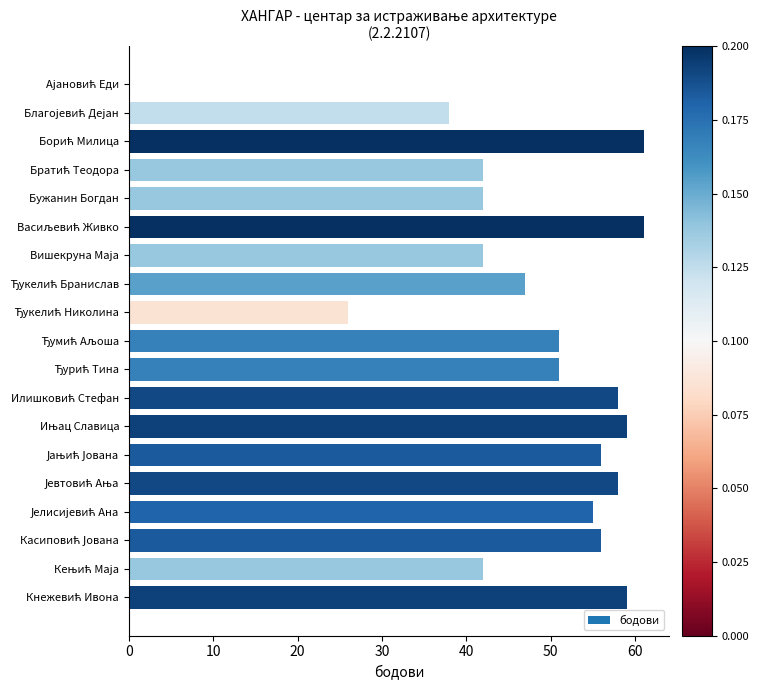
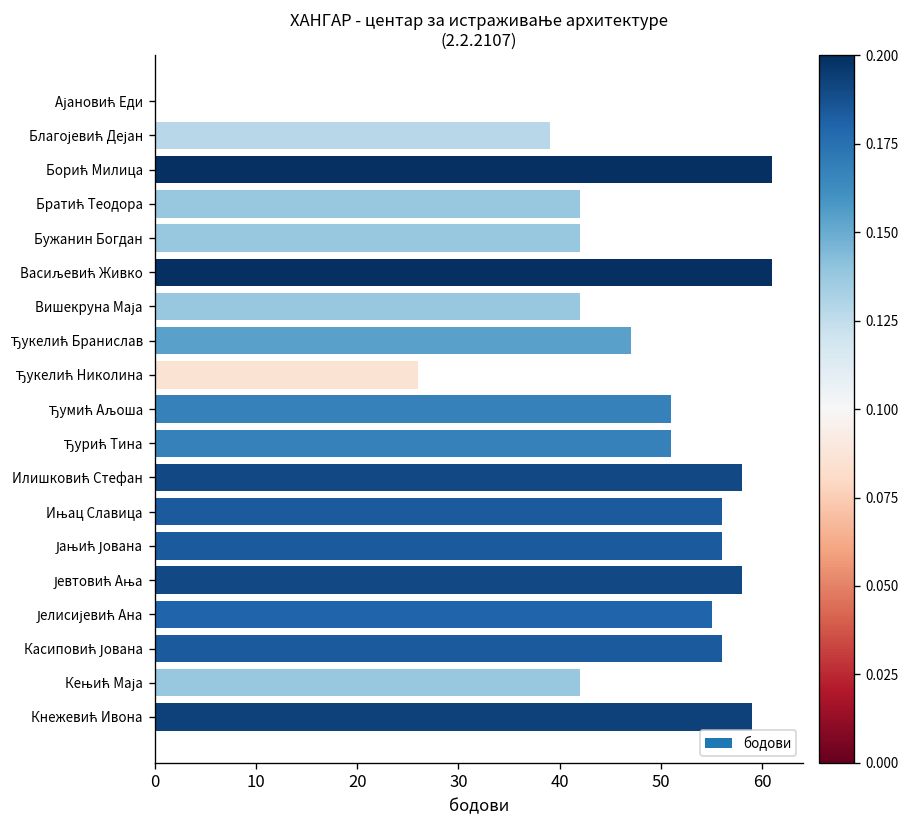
  {
    "Ајановић Еди": 0,
-   "Благојевић Дејан": 38,
+   "Благојевић Дејан": 39,
    "Борић Милица": 61,
    "Братић Теодора": 42,
    "Бужанин Богдан": 42,
    "Васиљевић Живко": 61,
    "Вишекруна Маја": 42,
    "Ђукелић Бранислав": 47,
    "Ђукелић Николина": 26,
    "Ђумић Аљоша": 51,
    "Ђурић Тина": 51,
    "Илишковић Стефан": 58,
-   "Ињац Славица": 59,
+   "Ињац Славица": 56,
    "Јањић Јована": 56,
    "Јевтовић Ања": 58,
    "Јелисијевић Ана": 55,
    "Касиповић Јована": 56,
    "Кењић Маја": 42,
    "Кнежевић Ивона": 59
  }
